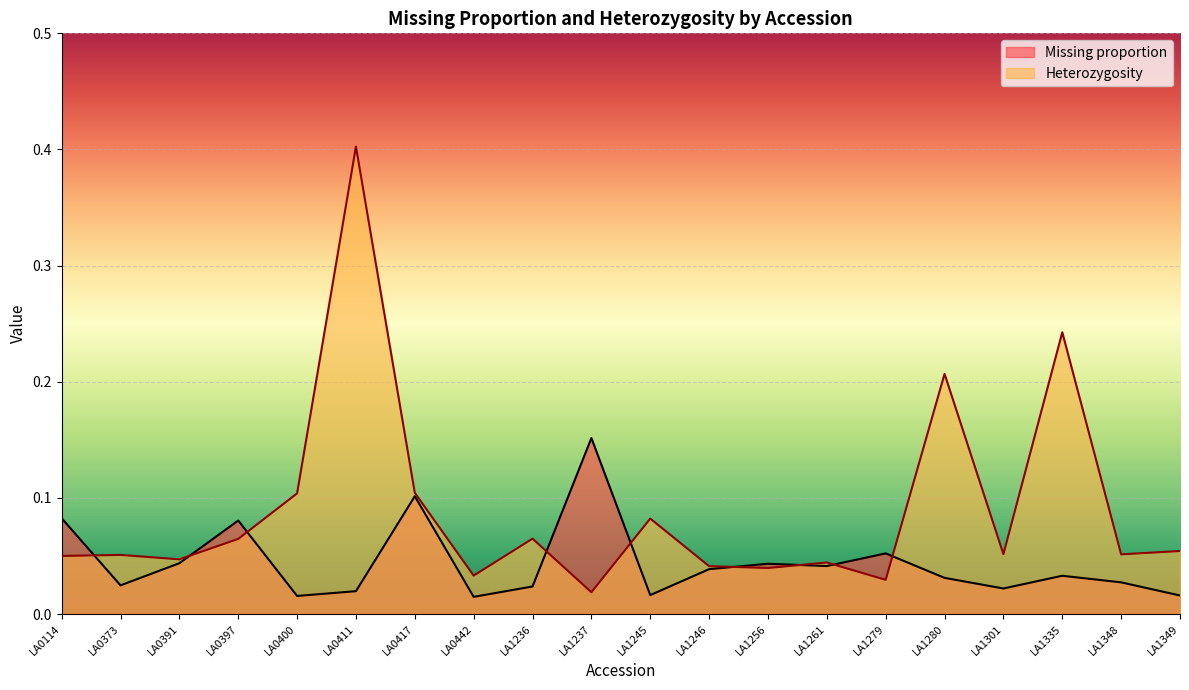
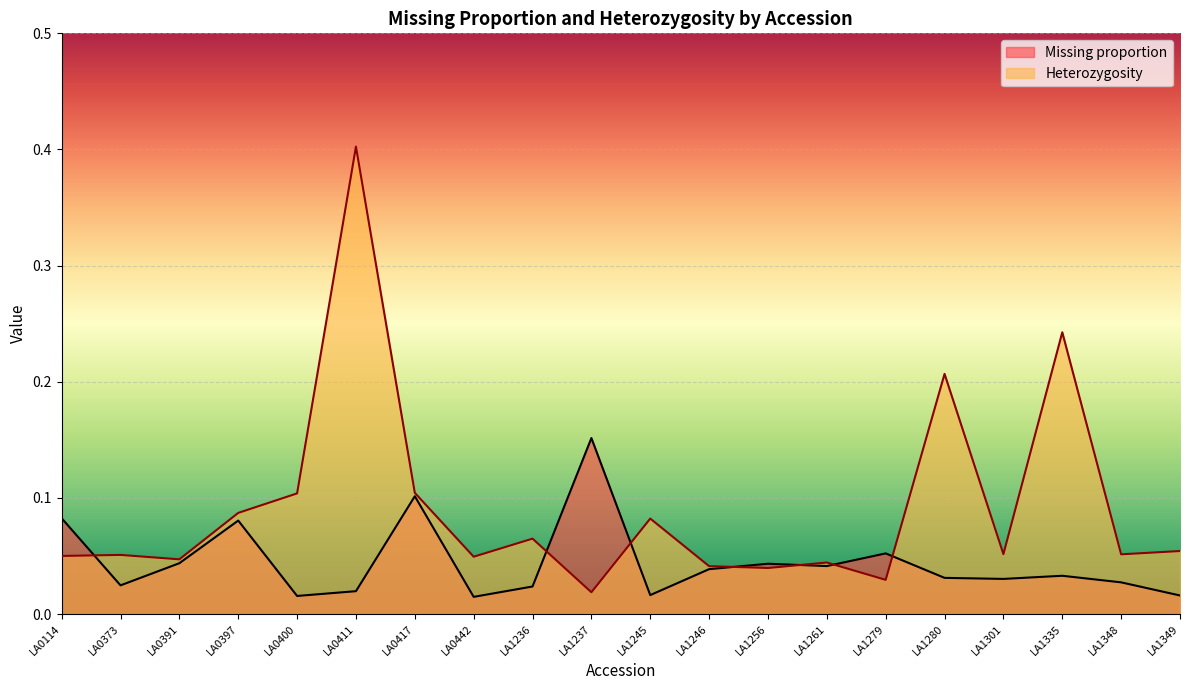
  {
    "Missing proportion": {
      "LA0114": 0.082,
      "LA0373": 0.025,
      "LA0391": 0.044,
      "LA0397": 0.080,
      "LA0400": 0.016,
      "LA0411": 0.020,
      "LA0417": 0.101,
      "LA0442": 0.015,
      "LA1236": 0.024,
      "LA1237": 0.152,
      "LA1245": 0.016,
      "LA1246": 0.039,
      "LA1256": 0.043,
      "LA1261": 0.041,
      "LA1279": 0.052,
      "LA1280": 0.031,
-     "LA1301": 0.022,
+     "LA1301": 0.030,
      "LA1335": 0.033,
      "LA1348": 0.027,
      "LA1349": 0.016
    },
    "Heterozygosity": {
      "LA0114": 0.050,
      "LA0373": 0.051,
      "LA0391": 0.047,
-     "LA0397": 0.065,
+     "LA0397": 0.087,
      "LA0400": 0.104,
      "LA0411": 0.402,
      "LA0417": 0.104,
-     "LA0442": 0.033,
+     "LA0442": 0.049,
      "LA1236": 0.065,
      "LA1237": 0.019,
      "LA1245": 0.082,
      "LA1246": 0.041,
      "LA1256": 0.040,
      "LA1261": 0.044,
      "LA1279": 0.029,
      "LA1280": 0.207,
      "LA1301": 0.052,
      "LA1335": 0.243,
      "LA1348": 0.051,
      "LA1349": 0.054
    }
  }
